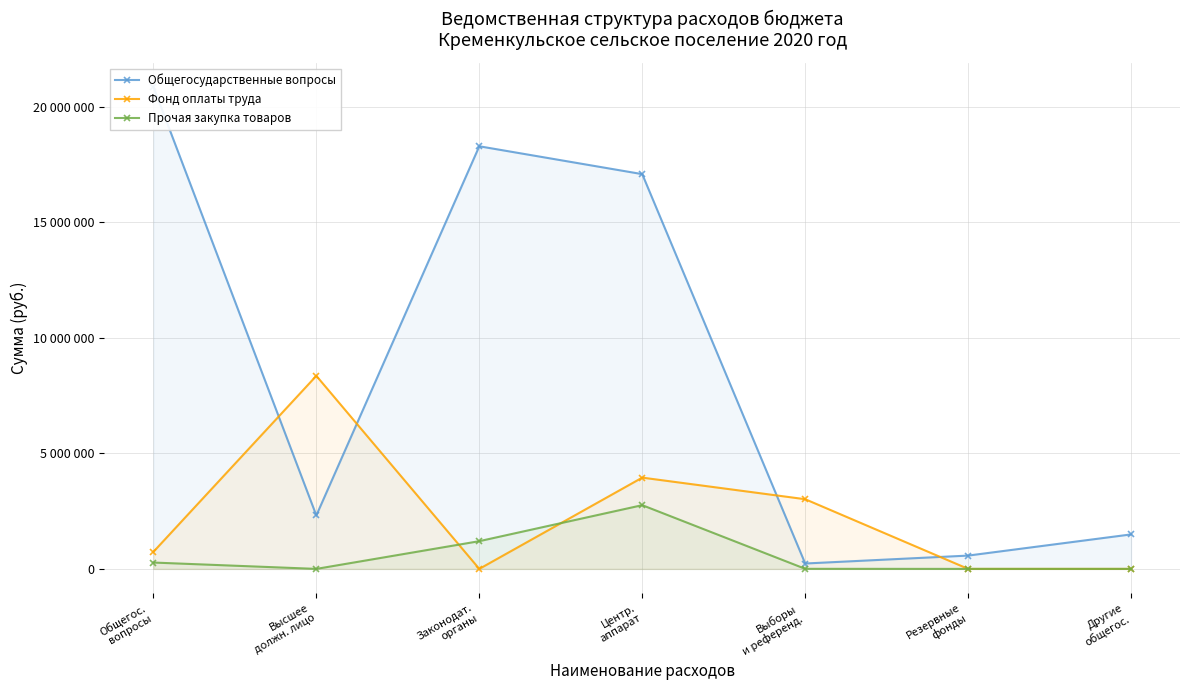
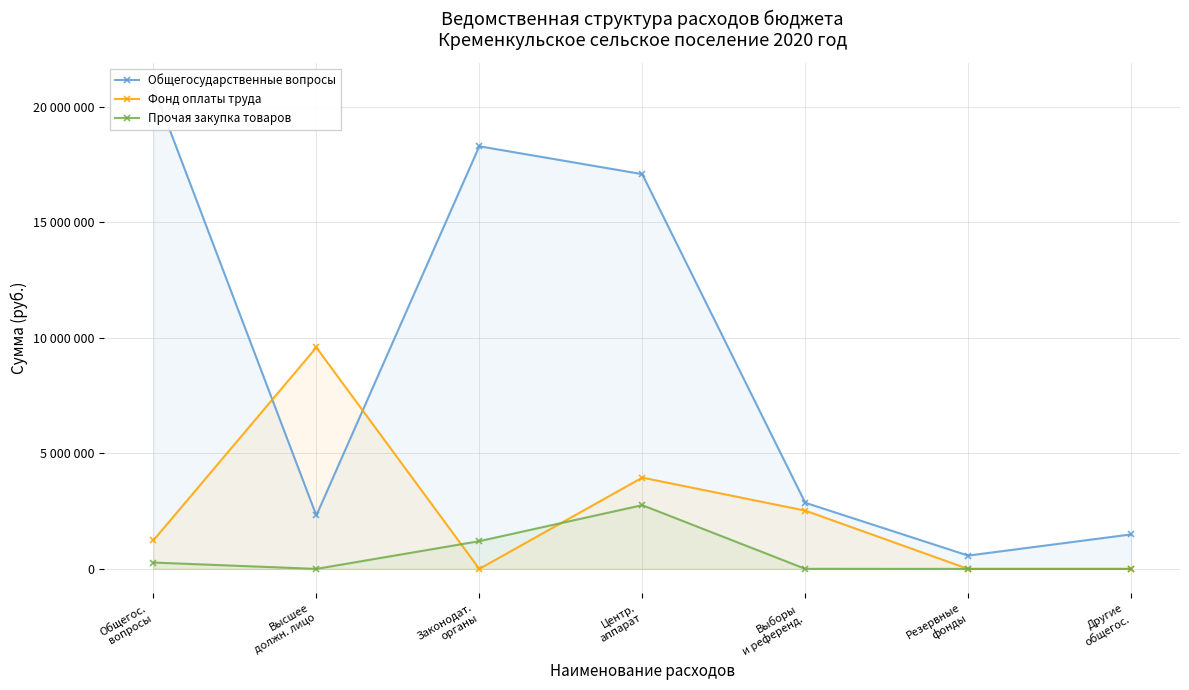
  {
    "Общегосударственные вопросы": {
      "Высшее должн. лицо": 2300000,
      "Законодат. органы": 18300000,
      "Центр. аппарат": 17100000,
-     "Выборы и референд.": 200000,
+     "Выборы и референд.": 2900000,
      "Резервные фонды": 600000,
      "Другие общегос.": 1500000
    },
    "Фонд оплаты труда": {
-     "Общегос. вопросы": 700000,
-     "Высшее должн. лицо": 8400000,
+     "Общегос. вопросы": 1200000,
+     "Высшее должн. лицо": 9600000,
      "Законодат. органы": 0,
      "Центр. аппарат": 4000000,
-     "Выборы и референд.": 3000000
+     "Выборы и референд.": 2500000
    },
    "Прочая закупка товаров": {
      "Общегос. вопросы": 300000,
      "Высшее должн. лицо": 0,
      "Законодат. органы": 1200000,
      "Центр. аппарат": 2800000,
      "Выборы и референд.": 0
    }
  }
